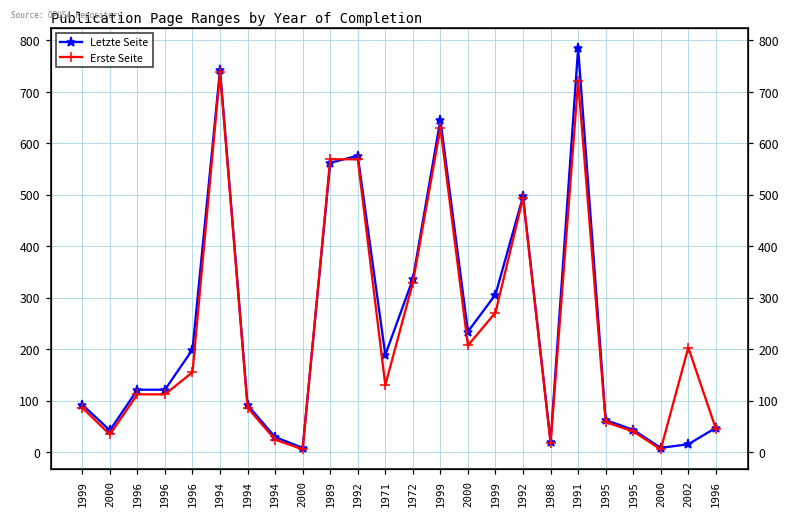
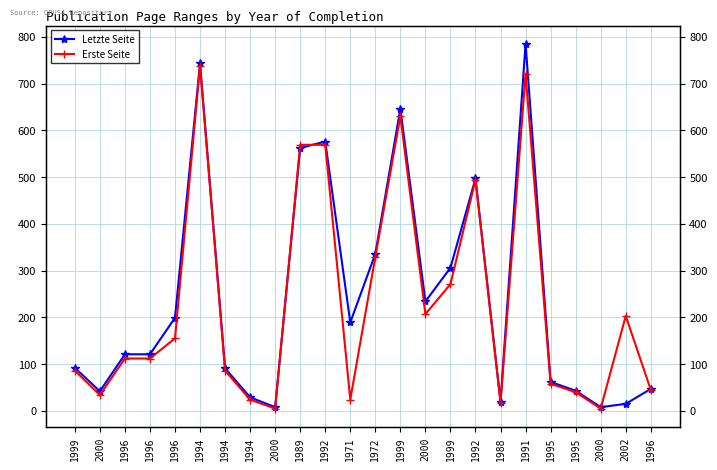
  {
    "Letzte Seite": {
      "1989": 560,
      "1971": 190,
      "1972": 340,
      "1991": 790,
      "2002": 20
    },
    "Erste Seite": {
      "1989": 570,
-     "1971": 130,
+     "1971": 20,
      "1972": 330,
      "1991": 720,
      "2002": 200
    }
  }
